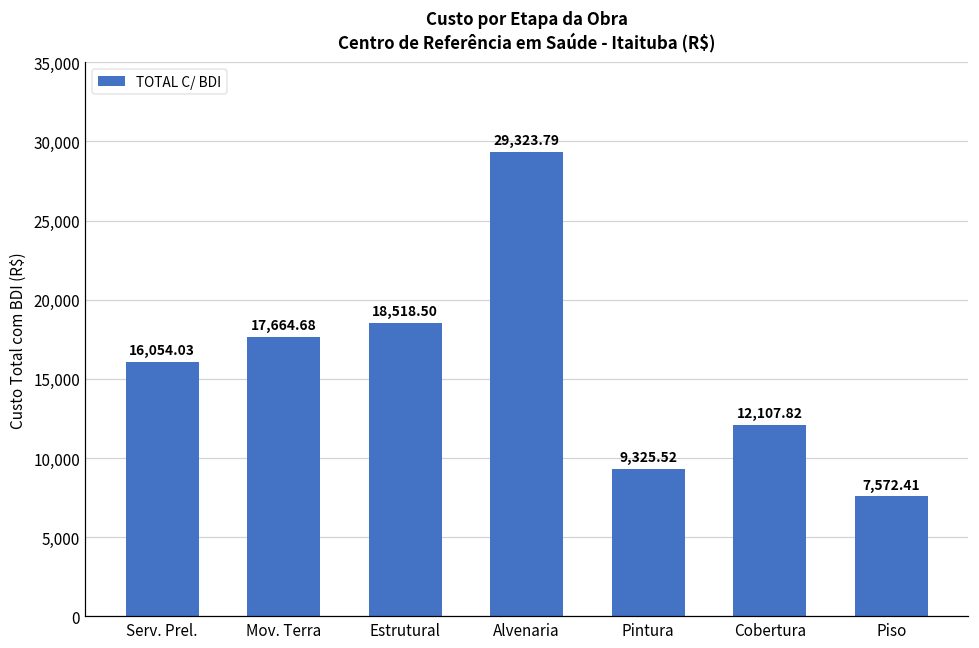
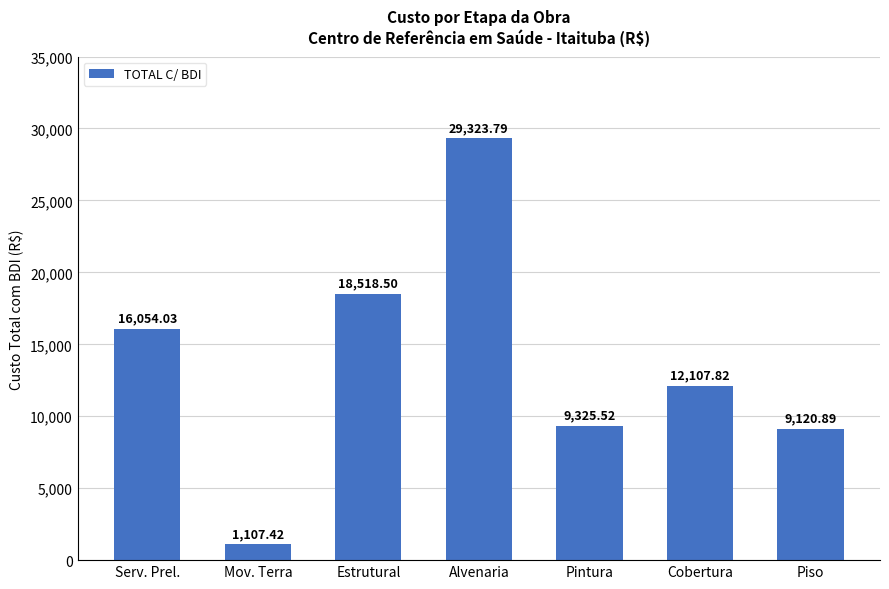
  {
    "Serv. Prel.": "16,054.03",
-   "Mov. Terra": "17,664.68",
+   "Mov. Terra": "1,107.42",
    "Estrutural": "18,518.50",
    "Alvenaria": "29,323.79",
    "Pintura": "9,325.52",
    "Cobertura": "12,107.82",
-   "Piso": "7,572.41"
+   "Piso": "9,120.89"
  }
